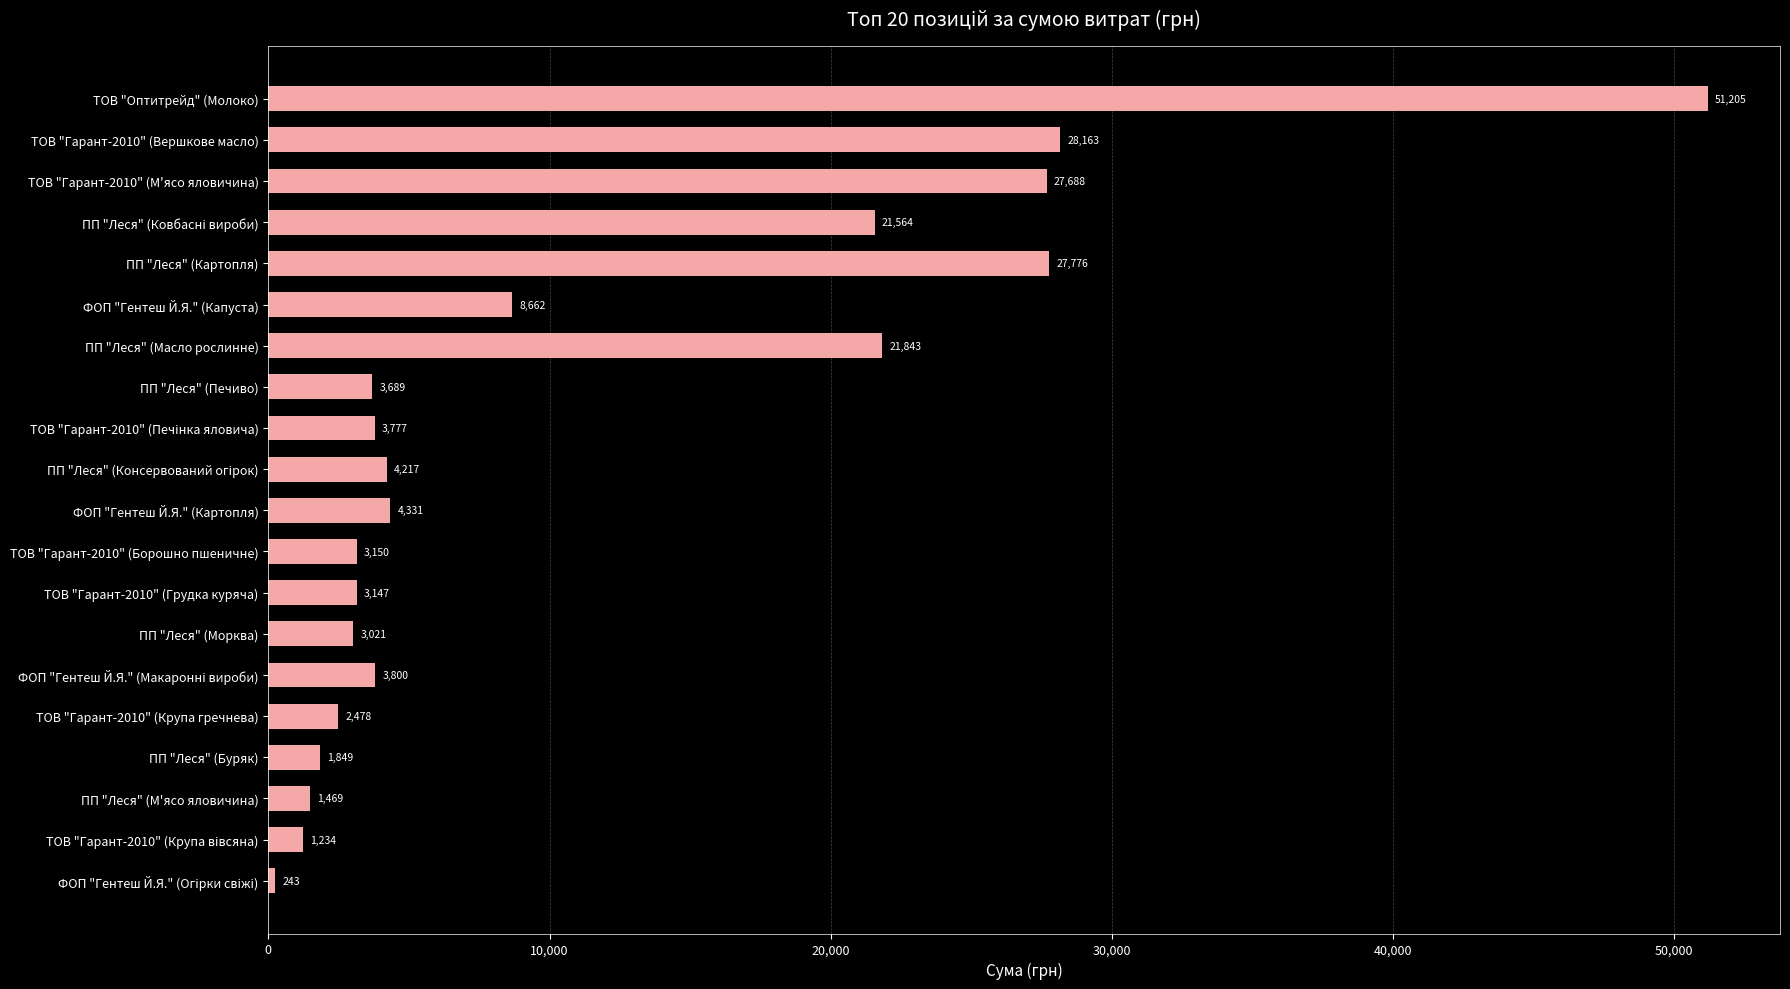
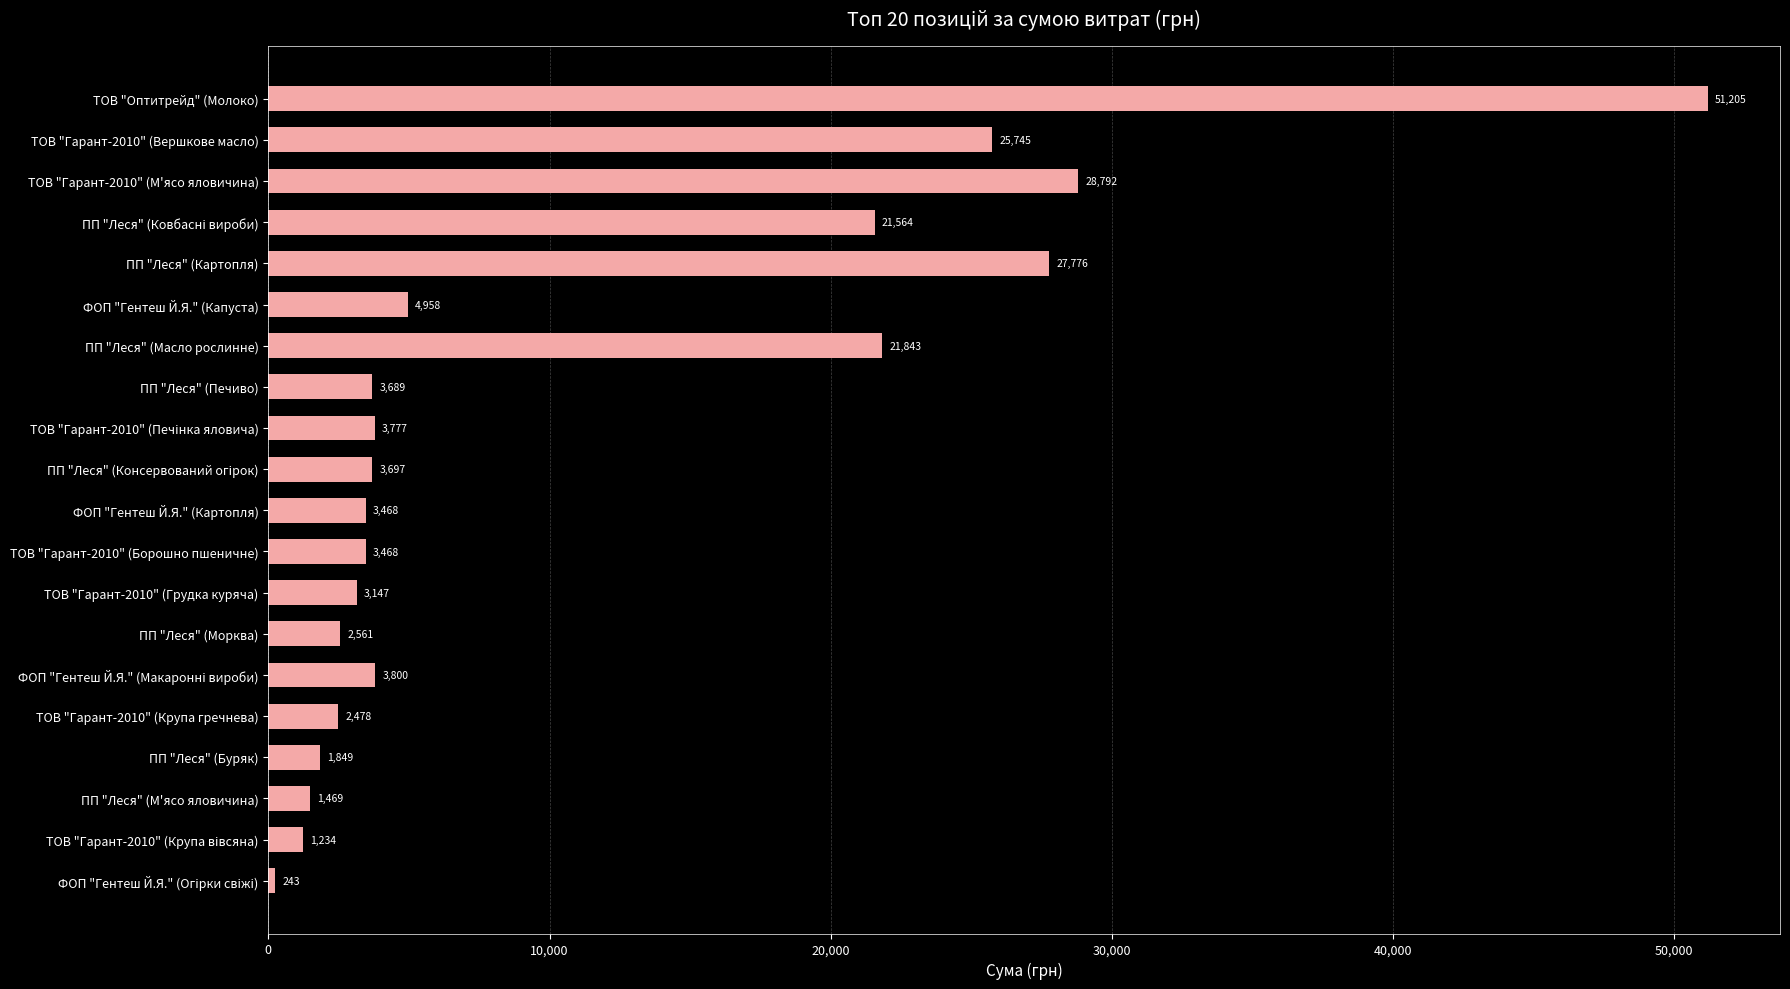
  {
    "ТОВ \"Оптитрейд\" (Молоко)": "51,205",
-   "ТОВ \"Гарант-2010\" (Вершкове масло)": "28,163",
-   "ТОВ \"Гарант-2010\" (М'ясо яловичина)": "27,688",
+   "ТОВ \"Гарант-2010\" (Вершкове масло)": "25,745",
+   "ТОВ \"Гарант-2010\" (М'ясо яловичина)": "28,792",
    "ПП \"Леся\" (Ковбасні вироби)": "21,564",
    "ПП \"Леся\" (Картопля)": "27,776",
-   "ФОП \"Гентеш Й.Я.\" (Капуста)": "8,662",
+   "ФОП \"Гентеш Й.Я.\" (Капуста)": "4,958",
    "ПП \"Леся\" (Масло рослинне)": "21,843",
    "ПП \"Леся\" (Печиво)": "3,689",
    "ТОВ \"Гарант-2010\" (Печінка яловича)": "3,777",
-   "ПП \"Леся\" (Консервований огірок)": "4,217",
-   "ФОП \"Гентеш Й.Я.\" (Картопля)": "4,331",
-   "ТОВ \"Гарант-2010\" (Борошно пшеничне)": "3,150",
+   "ПП \"Леся\" (Консервований огірок)": "3,697",
+   "ФОП \"Гентеш Й.Я.\" (Картопля)": "3,468",
+   "ТОВ \"Гарант-2010\" (Борошно пшеничне)": "3,468",
    "ТОВ \"Гарант-2010\" (Грудка куряча)": "3,147",
-   "ПП \"Леся\" (Морква)": "3,021",
+   "ПП \"Леся\" (Морква)": "2,561",
    "ФОП \"Гентеш Й.Я.\" (Макаронні вироби)": "3,800",
    "ТОВ \"Гарант-2010\" (Крупа гречнева)": "2,478",
    "ПП \"Леся\" (Буряк)": "1,849",
    "ПП \"Леся\" (М'ясо яловичина)": "1,469",
    "ТОВ \"Гарант-2010\" (Крупа вівсяна)": "1,234",
    "ФОП \"Гентеш Й.Я.\" (Огірки свіжі)": "243"
  }
